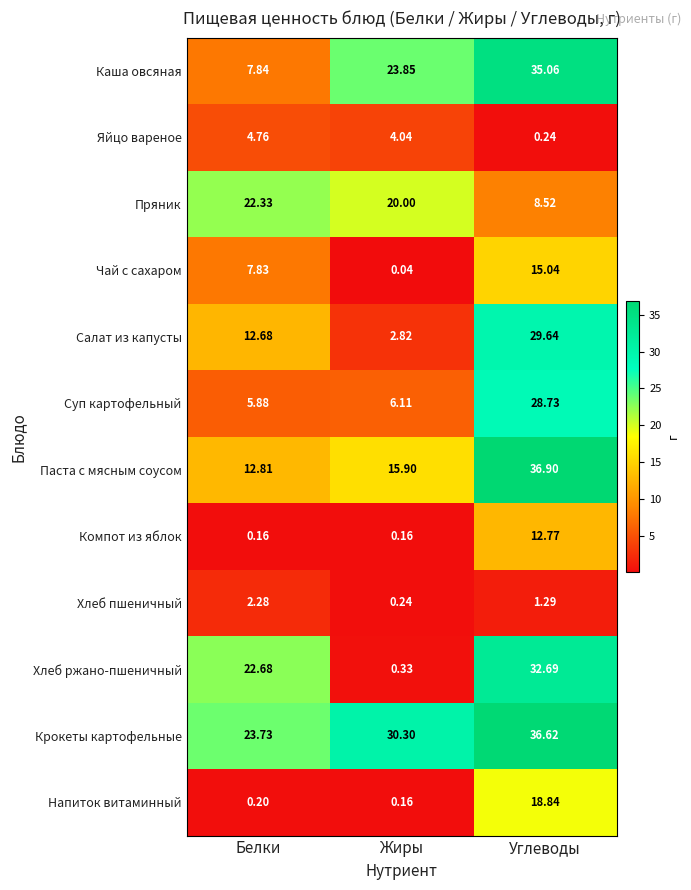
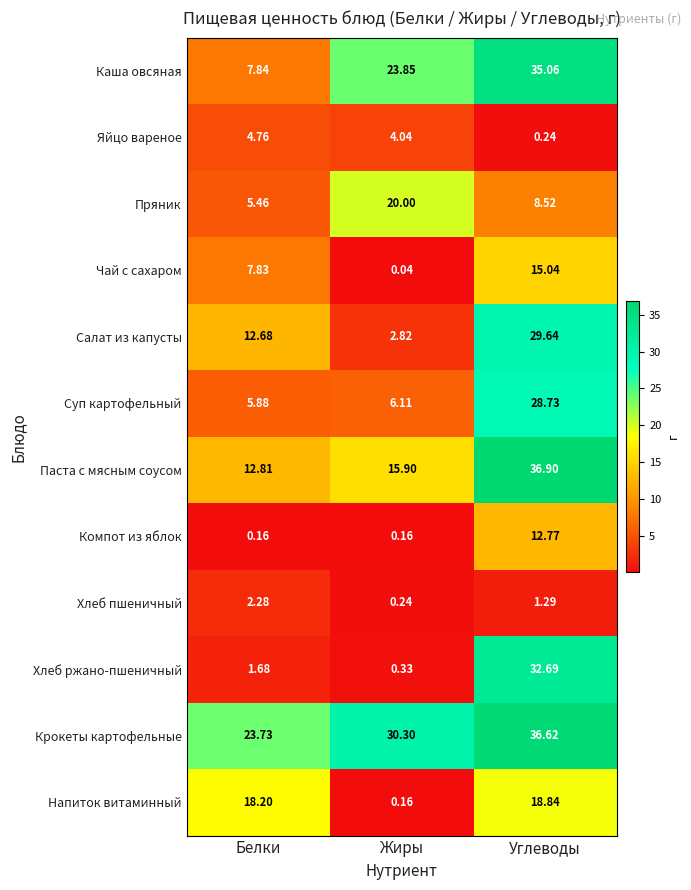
  {
    "Каша овсяная": {
      "Белки": 7.84,
      "Жиры": 23.85,
      "Углеводы": 35.06
    },
    "Яйцо вареное": {
      "Белки": 4.76,
      "Жиры": 4.04,
      "Углеводы": 0.24
    },
    "Пряник": {
-     "Белки": 22.33,
+     "Белки": 5.46,
      "Жиры": 20.00,
      "Углеводы": 8.52
    },
    "Чай с сахаром": {
      "Белки": 7.83,
      "Жиры": 0.04,
      "Углеводы": 15.04
    },
    "Салат из капусты": {
      "Белки": 12.68,
      "Жиры": 2.82,
      "Углеводы": 29.64
    },
    "Суп картофельный": {
      "Белки": 5.88,
      "Жиры": 6.11,
      "Углеводы": 28.73
    },
    "Паста с мясным соусом": {
      "Белки": 12.81,
      "Жиры": 15.90,
      "Углеводы": 36.90
    },
    "Компот из яблок": {
      "Белки": 0.16,
      "Жиры": 0.16,
      "Углеводы": 12.77
    },
    "Хлеб пшеничный": {
      "Белки": 2.28,
      "Жиры": 0.24,
      "Углеводы": 1.29
    },
    "Хлеб ржано-пшеничный": {
-     "Белки": 22.68,
+     "Белки": 1.68,
      "Жиры": 0.33,
      "Углеводы": 32.69
    },
    "Крокеты картофельные": {
      "Белки": 23.73,
      "Жиры": 30.30,
      "Углеводы": 36.62
    },
    "Напиток витаминный": {
-     "Белки": 0.20,
+     "Белки": 18.20,
      "Жиры": 0.16,
      "Углеводы": 18.84
    }
  }
